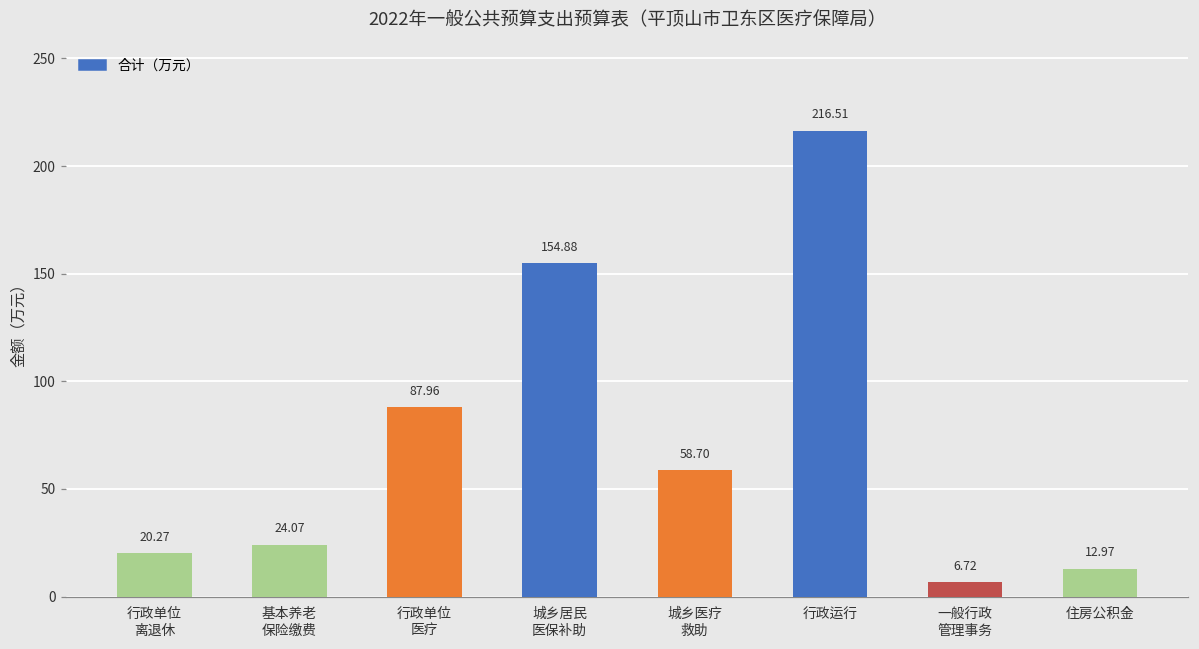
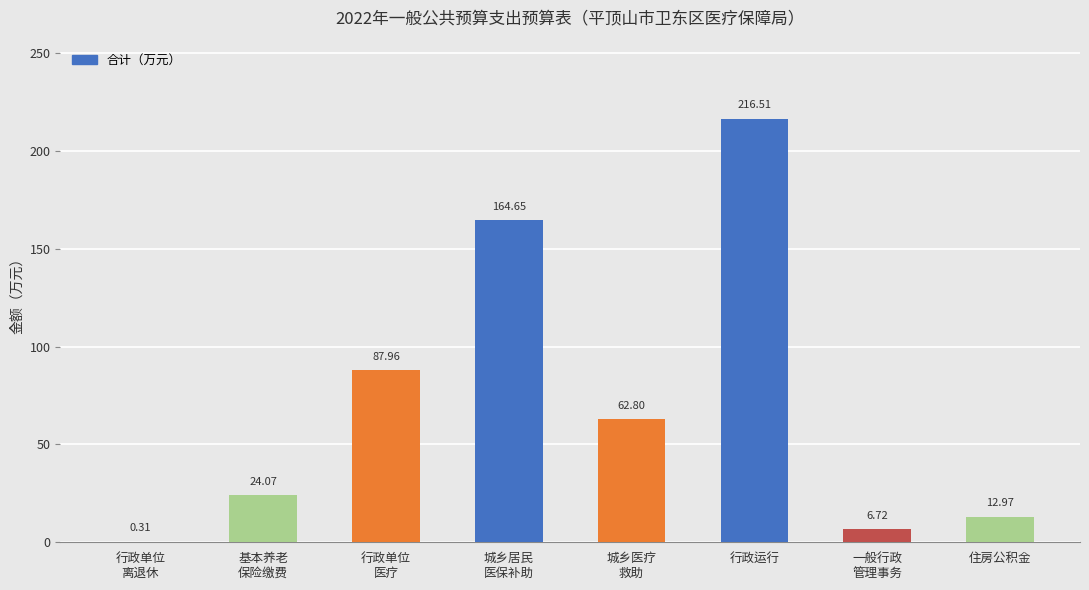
  {
-   "行政单位 离退休": 20.27,
+   "行政单位 离退休": 0.31,
    "基本养老 保险缴费": 24.07,
    "行政单位 医疗": 87.96,
-   "城乡居民 医保补助": 154.88,
-   "城乡医疗 救助": 58.70,
+   "城乡居民 医保补助": 164.65,
+   "城乡医疗 救助": 62.80,
    "行政运行": 216.51,
    "一般行政 管理事务": 6.72,
    "住房公积金": 12.97
  }
